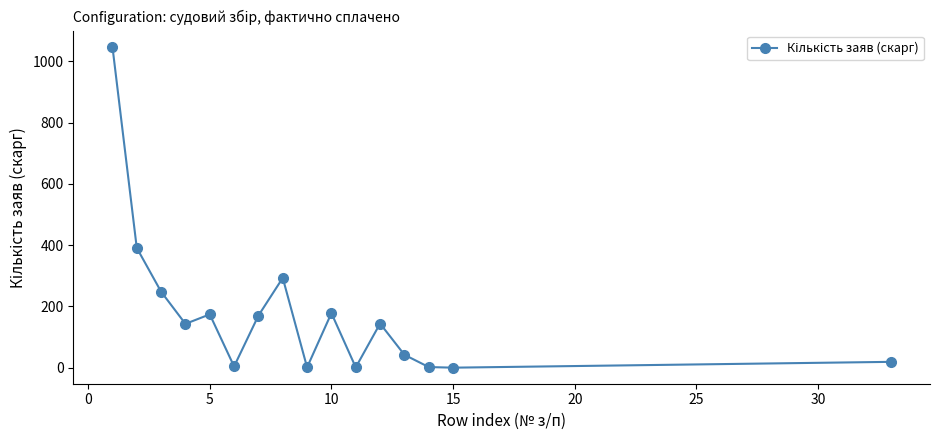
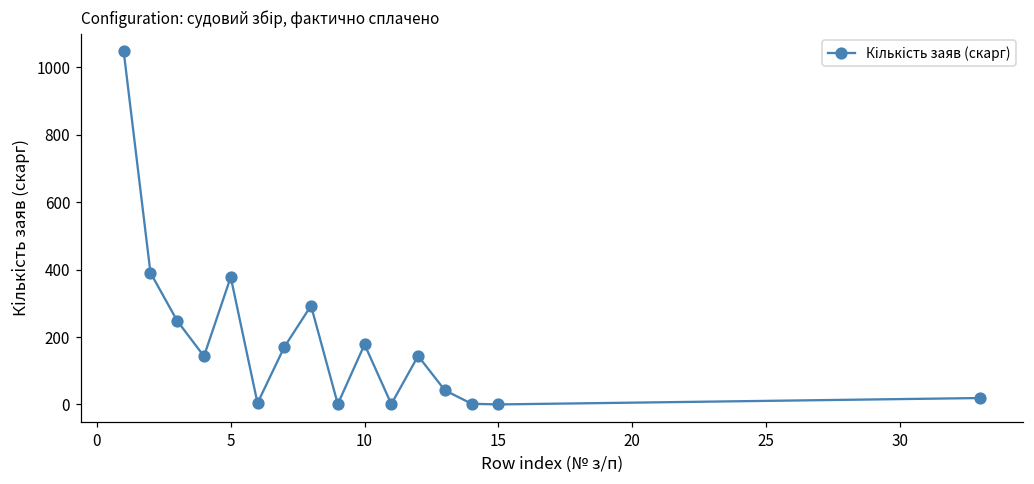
  {
-   "5": 170,
+   "5": 380,
    "10": 180,
    "15": 0
  }
